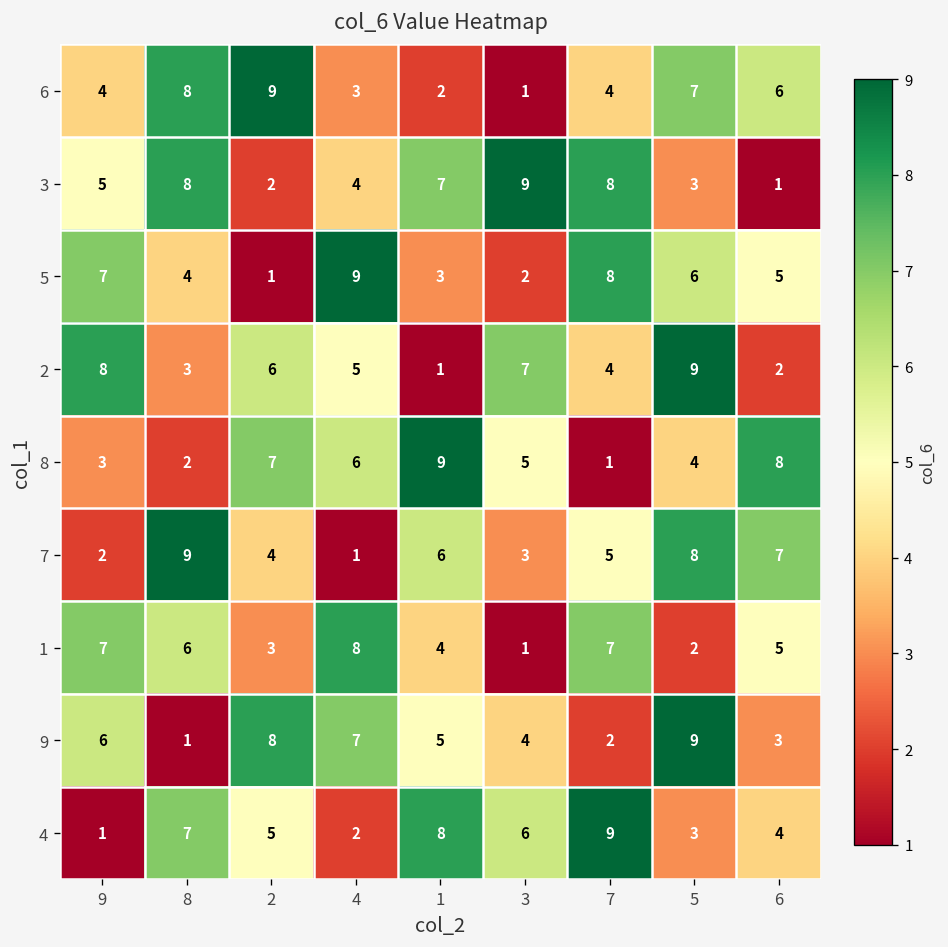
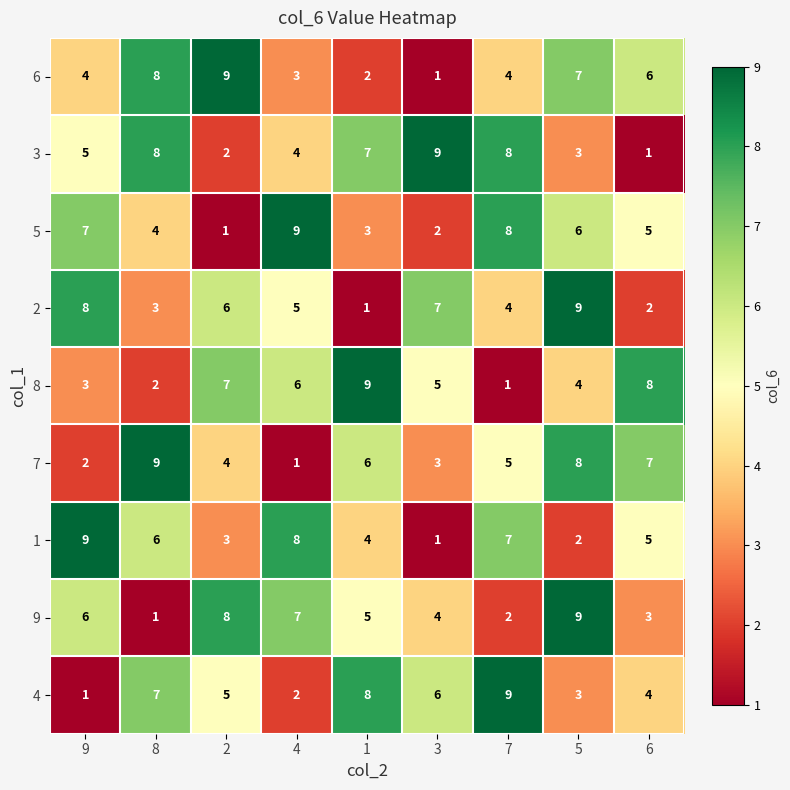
  {
    "6": {
      "9": 4,
      "8": 8,
      "2": 9,
      "4": 3,
      "1": 2,
      "3": 1,
      "7": 4,
      "5": 7,
      "6": 6
    },
    "3": {
      "9": 5,
      "8": 8,
      "2": 2,
      "4": 4,
      "1": 7,
      "3": 9,
      "7": 8,
      "5": 3,
      "6": 1
    },
    "5": {
      "9": 7,
      "8": 4,
      "2": 1,
      "4": 9,
      "1": 3,
      "3": 2,
      "7": 8,
      "5": 6,
      "6": 5
    },
    "2": {
      "9": 8,
      "8": 3,
      "2": 6,
      "4": 5,
      "1": 1,
      "3": 7,
      "7": 4,
      "5": 9,
      "6": 2
    },
    "8": {
      "9": 3,
      "8": 2,
      "2": 7,
      "4": 6,
      "1": 9,
      "3": 5,
      "7": 1,
      "5": 4,
      "6": 8
    },
    "7": {
      "9": 2,
      "8": 9,
      "2": 4,
      "4": 1,
      "1": 6,
      "3": 3,
      "7": 5,
      "5": 8,
      "6": 7
    },
    "1": {
-     "9": 7,
+     "9": 9,
      "8": 6,
      "2": 3,
      "4": 8,
      "1": 4,
      "3": 1,
      "7": 7,
      "5": 2,
      "6": 5
    },
    "9": {
      "9": 6,
      "8": 1,
      "2": 8,
      "4": 7,
      "1": 5,
      "3": 4,
      "7": 2,
      "5": 9,
      "6": 3
    },
    "4": {
      "9": 1,
      "8": 7,
      "2": 5,
      "4": 2,
      "1": 8,
      "3": 6,
      "7": 9,
      "5": 3,
      "6": 4
    }
  }
